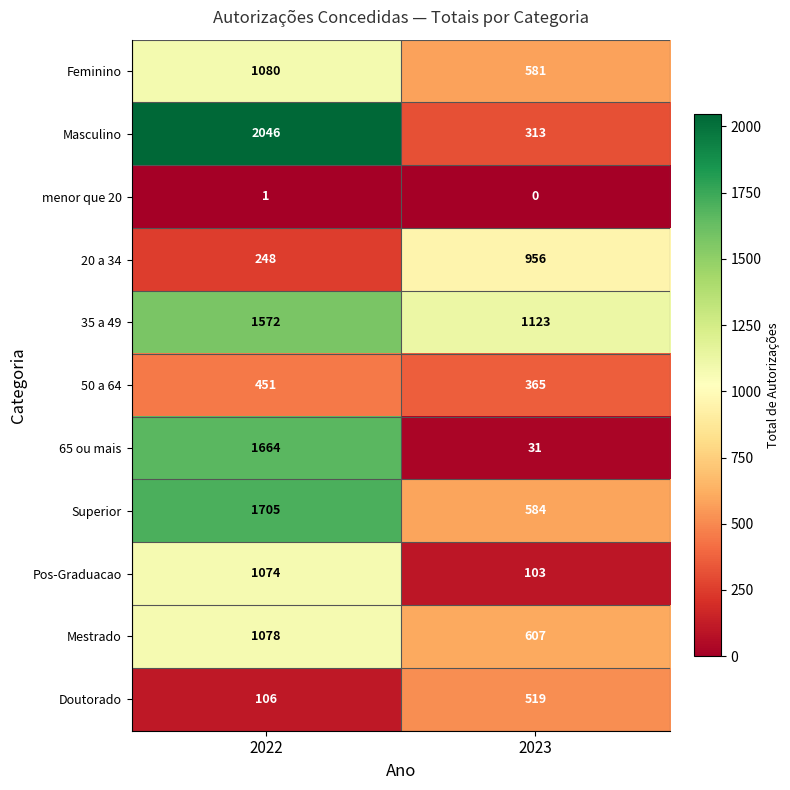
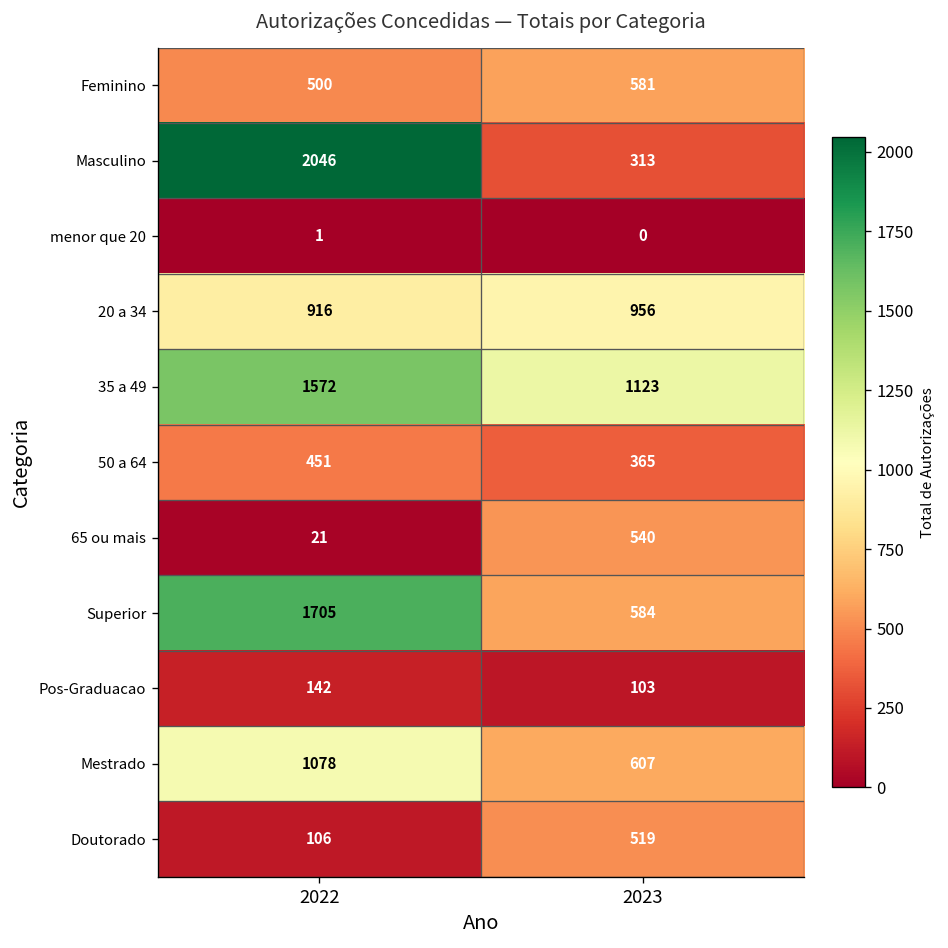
  {
    "Feminino": {
-     "2022": 1080,
+     "2022": 500,
      "2023": 581
    },
    "Masculino": {
      "2022": 2046,
      "2023": 313
    },
    "menor que 20": {
      "2022": 1,
      "2023": 0
    },
    "20 a 34": {
-     "2022": 248,
+     "2022": 916,
      "2023": 956
    },
    "35 a 49": {
      "2022": 1572,
      "2023": 1123
    },
    "50 a 64": {
      "2022": 451,
      "2023": 365
    },
    "65 ou mais": {
-     "2022": 1664,
-     "2023": 31
+     "2022": 21,
+     "2023": 540
    },
    "Superior": {
      "2022": 1705,
      "2023": 584
    },
    "Pos-Graduacao": {
-     "2022": 1074,
+     "2022": 142,
      "2023": 103
    },
    "Mestrado": {
      "2022": 1078,
      "2023": 607
    },
    "Doutorado": {
      "2022": 106,
      "2023": 519
    }
  }
